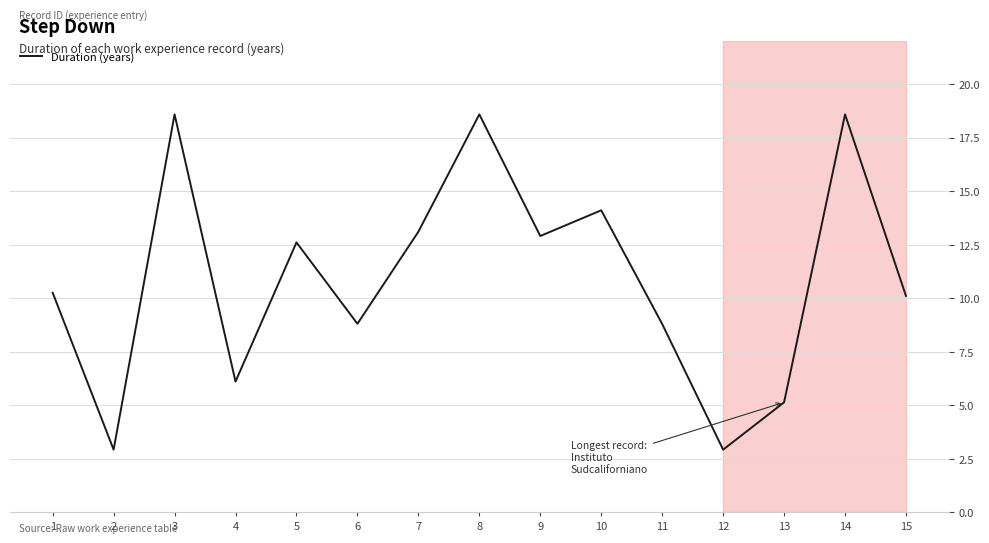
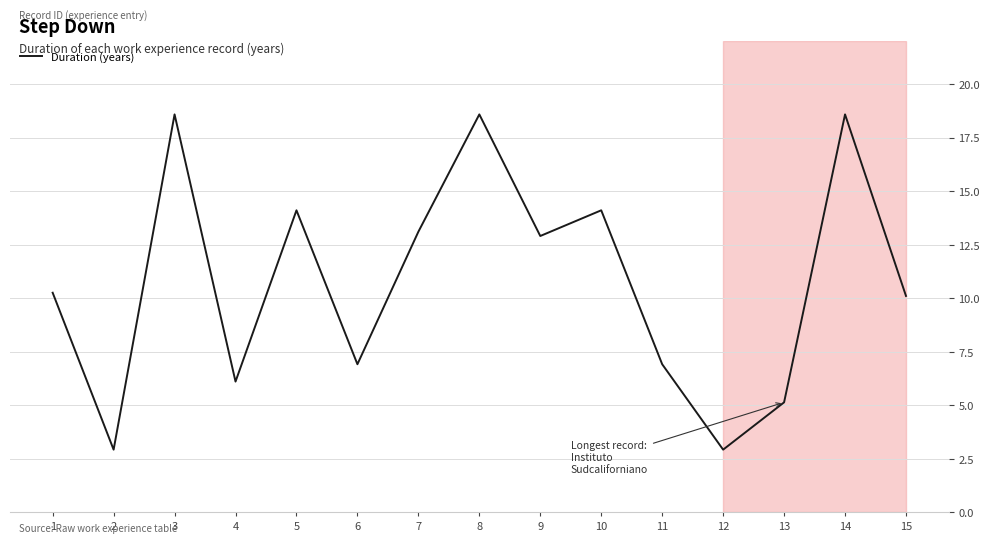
  {
    "1": 10.3,
    "2": 2.9,
    "3": 18.6,
    "4": 6.1,
-   "5": 12.6,
-   "6": 8.8,
+   "5": 14.1,
+   "6": 6.9,
    "7": 13.1,
    "8": 18.6,
    "9": 12.9,
    "10": 14.1,
-   "11": 8.8,
+   "11": 6.9,
    "12": 2.9,
    "13": 5.1,
    "14": 18.6,
    "15": 10.1
  }
